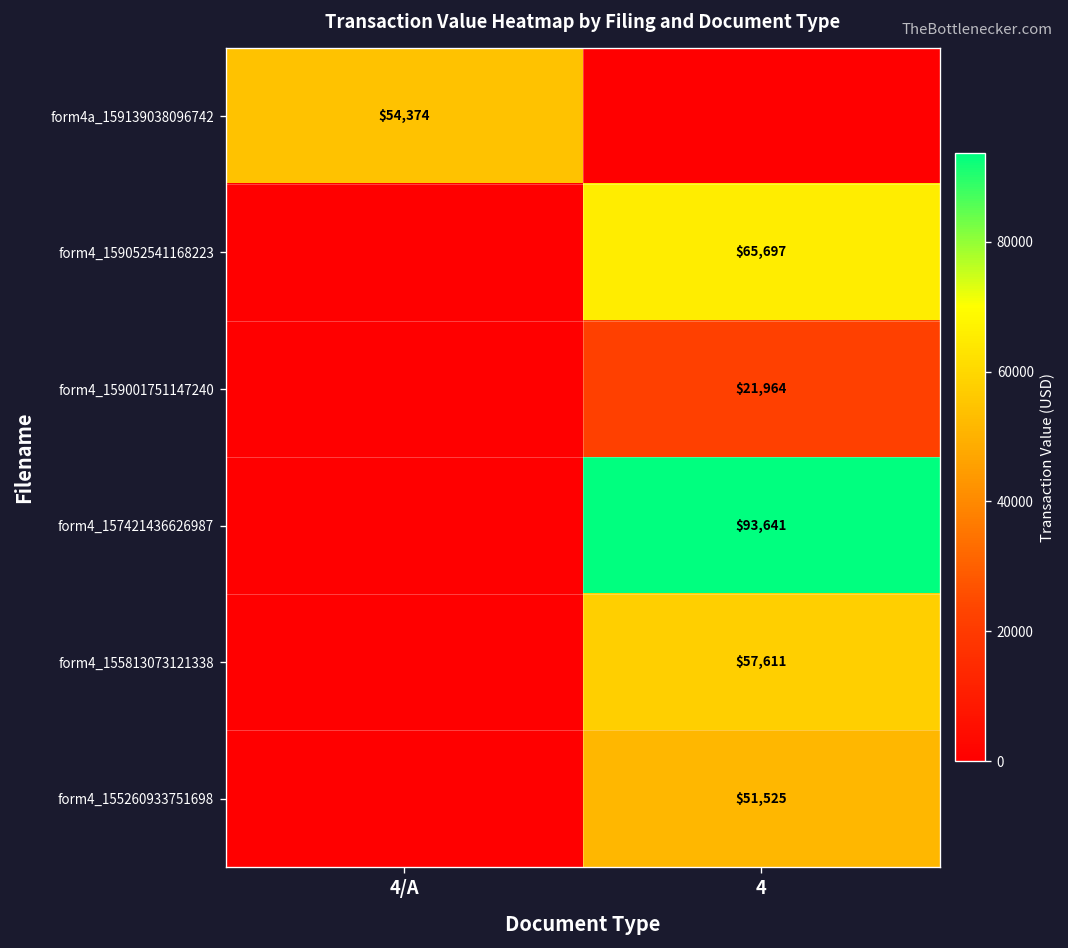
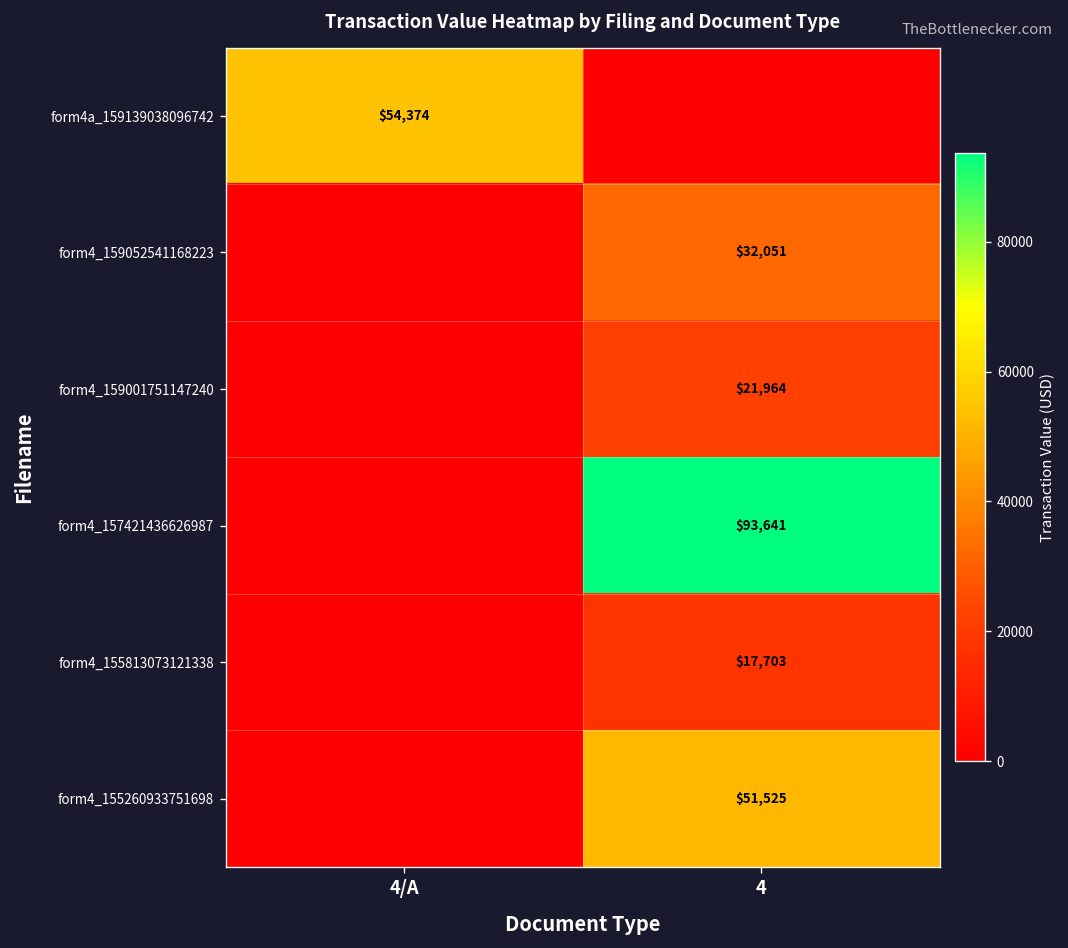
  {
    "form4a_159139038096742": {
      "4/A": "$54,374"
    },
    "form4_159052541168223": {
-     "4": "$65,697"
+     "4": "$32,051"
    },
    "form4_159001751147240": {
      "4": "$21,964"
    },
    "form4_157421436626987": {
      "4": "$93,641"
    },
    "form4_155813073121338": {
-     "4": "$57,611"
+     "4": "$17,703"
    },
    "form4_155260933751698": {
      "4": "$51,525"
    }
  }
